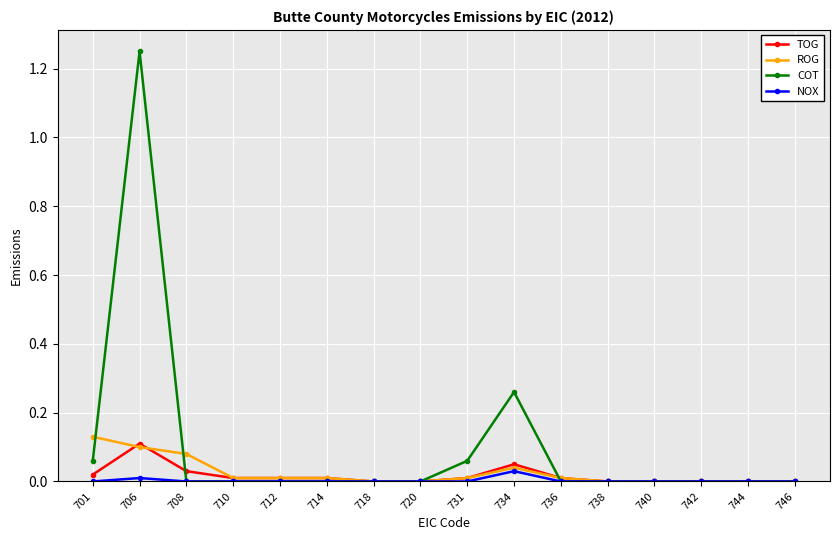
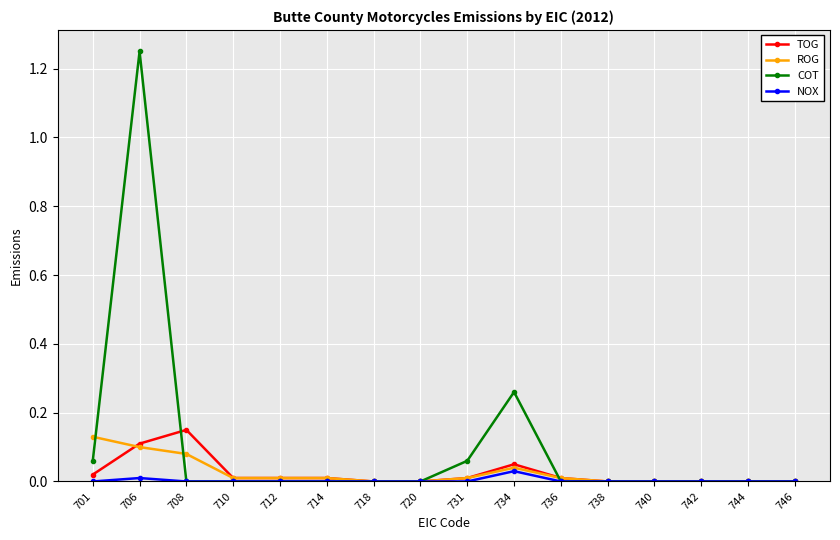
  {
    "TOG": {
      "701": 0.02,
      "706": 0.11,
-     "708": 0.03,
+     "708": 0.15,
      "734": 0.05
    },
    "ROG": {
      "701": 0.13,
      "706": 0.10,
      "708": 0.08,
      "734": 0.04
    },
    "COT": {
      "701": 0.06,
      "706": 1.25,
      "731": 0.06,
      "734": 0.26
    },
    "NOX": {
      "701": 0.00,
      "706": 0.01,
      "731": 0.00,
      "734": 0.03
    }
  }
